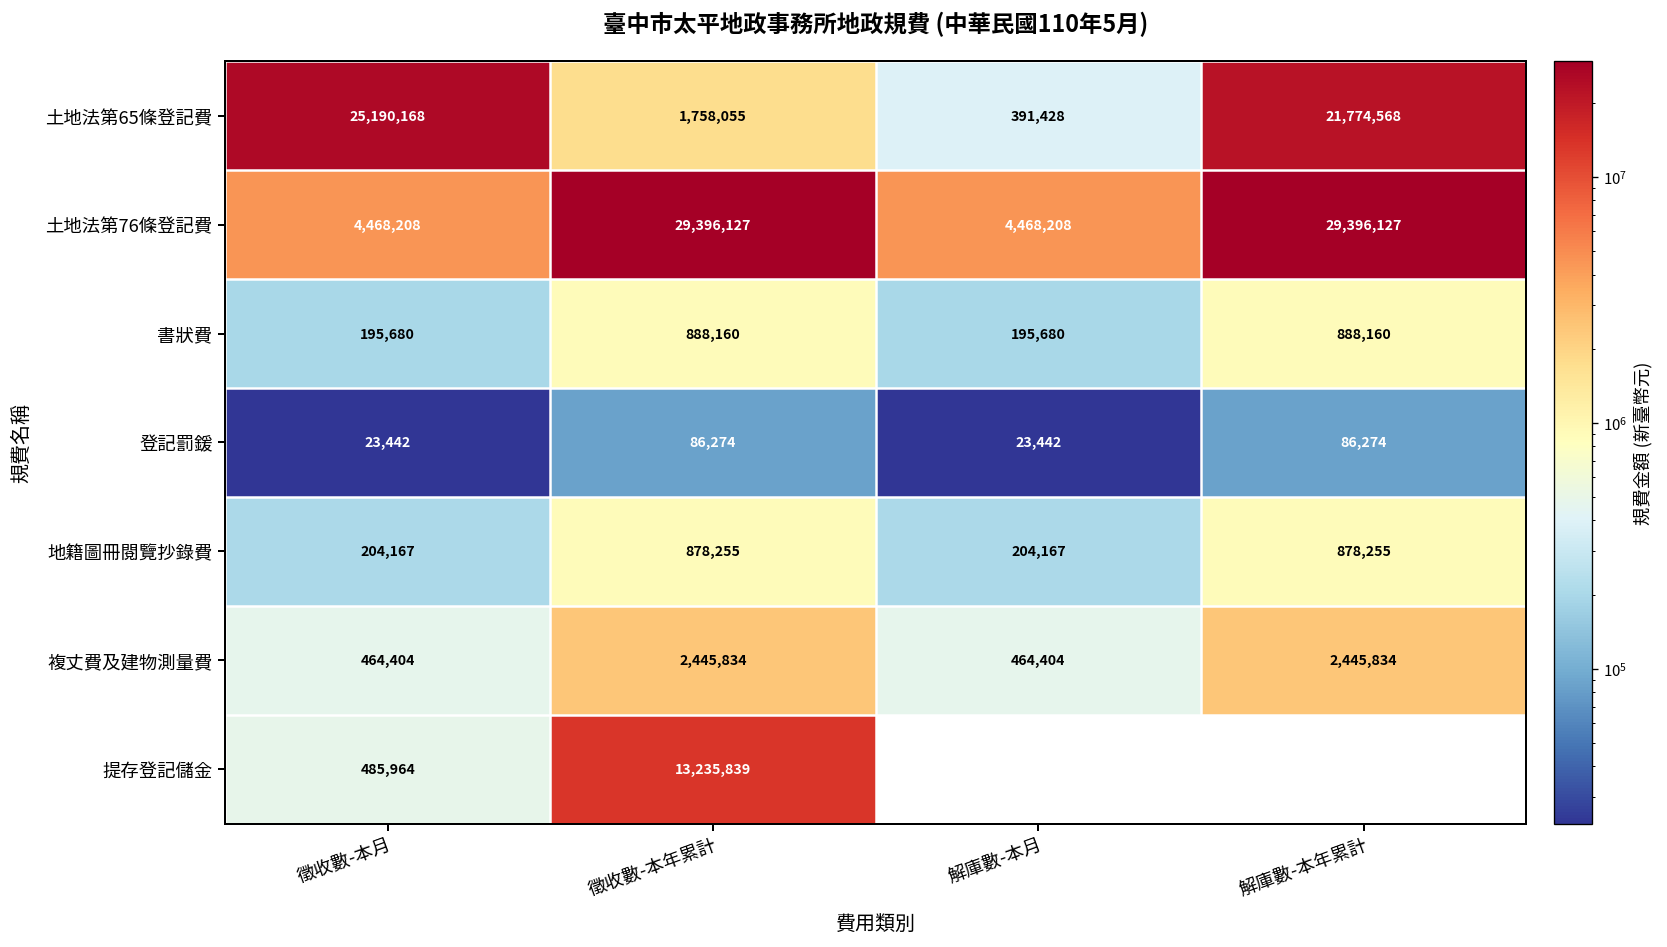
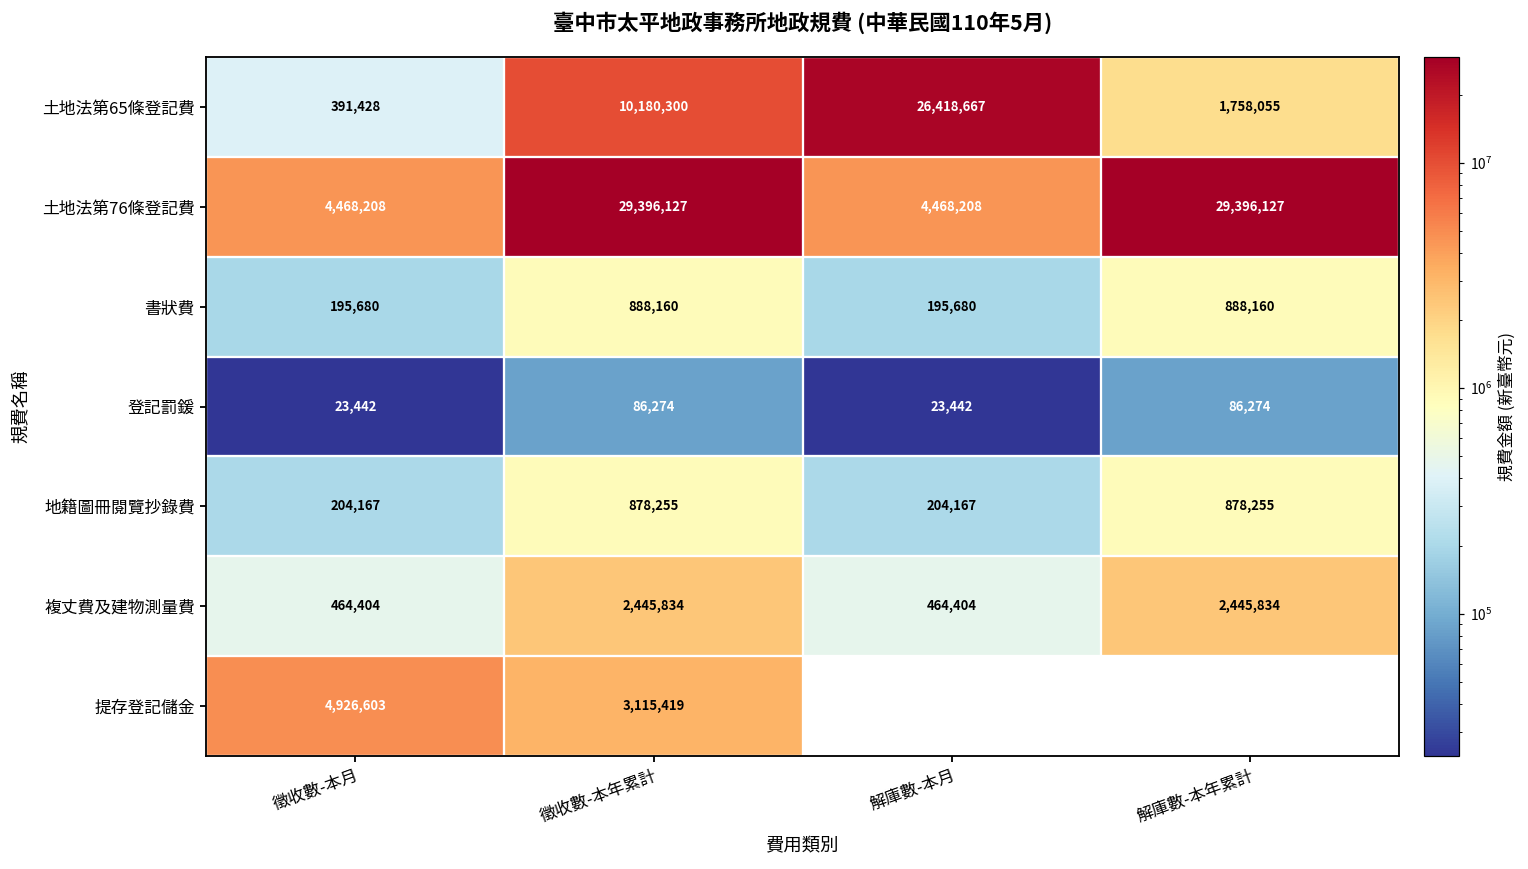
  {
    "土地法第65條登記費": {
-     "徵收數-本月": "25,190,168",
-     "徵收數-本年累計": "1,758,055",
-     "解庫數-本月": "391,428",
-     "解庫數-本年累計": "21,774,568"
+     "徵收數-本月": "391,428",
+     "徵收數-本年累計": "10,180,300",
+     "解庫數-本月": "26,418,667",
+     "解庫數-本年累計": "1,758,055"
    },
    "土地法第76條登記費": {
      "徵收數-本月": "4,468,208",
      "徵收數-本年累計": "29,396,127",
      "解庫數-本月": "4,468,208",
      "解庫數-本年累計": "29,396,127"
    },
    "書狀費": {
      "徵收數-本月": "195,680",
      "徵收數-本年累計": "888,160",
      "解庫數-本月": "195,680",
      "解庫數-本年累計": "888,160"
    },
    "登記罰鍰": {
      "徵收數-本月": "23,442",
      "徵收數-本年累計": "86,274",
      "解庫數-本月": "23,442",
      "解庫數-本年累計": "86,274"
    },
    "地籍圖冊閱覽抄錄費": {
      "徵收數-本月": "204,167",
      "徵收數-本年累計": "878,255",
      "解庫數-本月": "204,167",
      "解庫數-本年累計": "878,255"
    },
    "複丈費及建物測量費": {
      "徵收數-本月": "464,404",
      "徵收數-本年累計": "2,445,834",
      "解庫數-本月": "464,404",
      "解庫數-本年累計": "2,445,834"
    },
    "提存登記儲金": {
-     "徵收數-本月": "485,964",
-     "徵收數-本年累計": "13,235,839"
+     "徵收數-本月": "4,926,603",
+     "徵收數-本年累計": "3,115,419"
    }
  }
